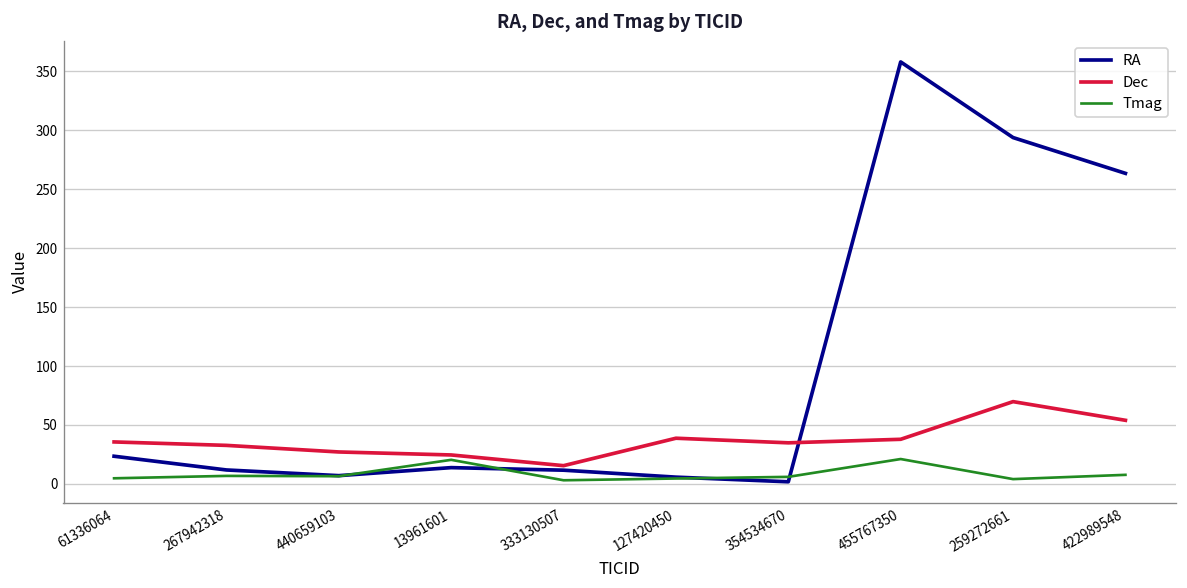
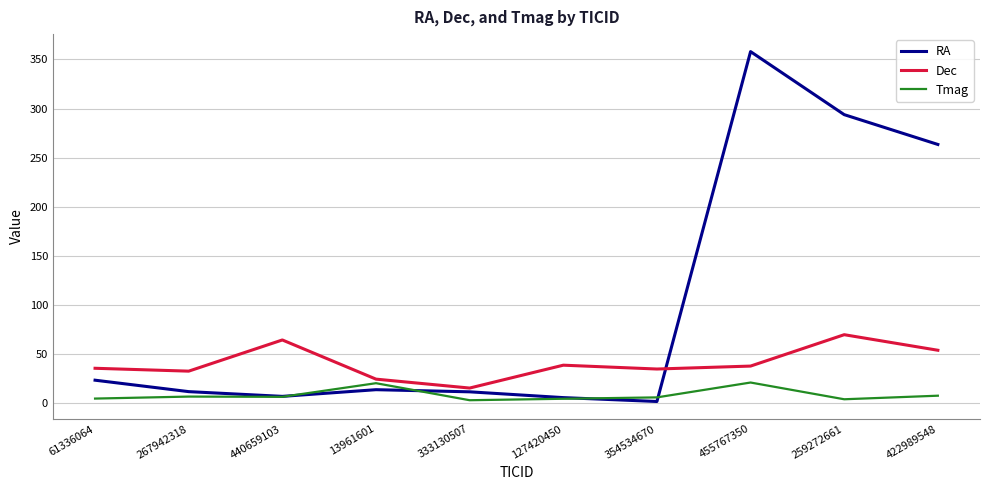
  {
    "RA": {
      "61336064": 20,
      "267942318": 10,
      "13961601": 10,
      "333130507": 10,
      "354534670": 0,
      "455767350": 360,
      "259272661": 290,
      "422989548": 260
    },
    "Dec": {
      "61336064": 40,
      "267942318": 30,
-     "440659103": 30,
+     "440659103": 60,
      "13961601": 20,
      "333130507": 20,
      "127420450": 40,
      "354534670": 30,
      "455767350": 40,
      "259272661": 70,
      "422989548": 50
    },
    "Tmag": {
      "61336064": 0,
      "267942318": 10,
      "13961601": 20,
      "333130507": 0,
      "354534670": 10,
      "455767350": 20,
      "259272661": 0,
      "422989548": 10
    }
  }
